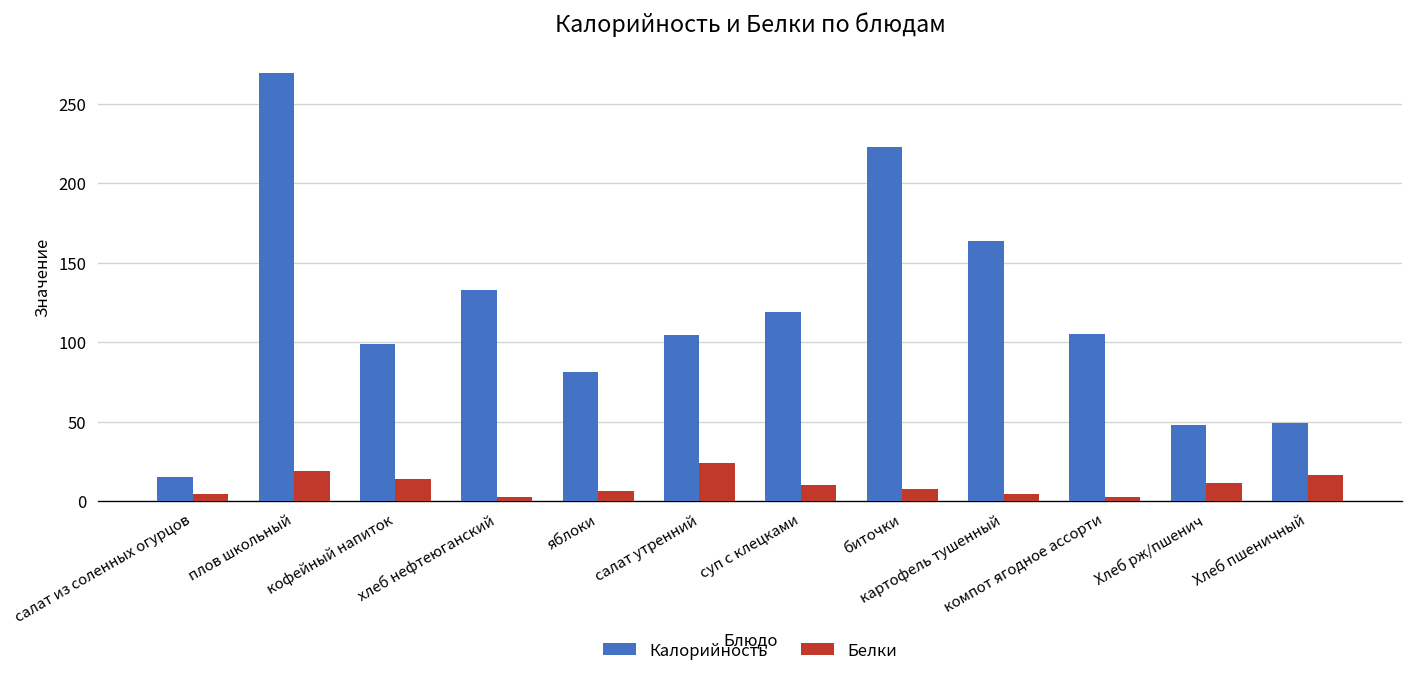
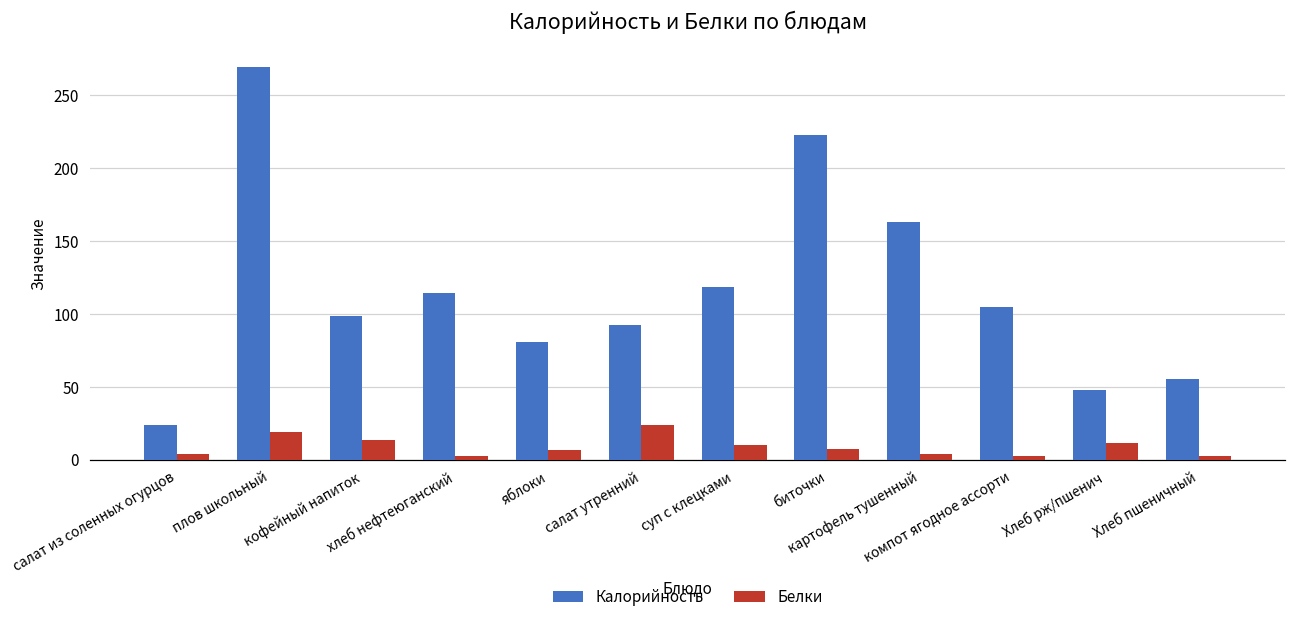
  {
    "Калорийность": {
-     "салат из соленных огурцов": 15,
+     "салат из соленных огурцов": 24,
      "плов школьный": 269,
      "кофейный напиток": 99,
-     "хлеб нефтеюганский": 133,
+     "хлеб нефтеюганский": 114,
      "яблоки": 81,
-     "салат утренний": 104,
+     "салат утренний": 93,
      "суп с клецками": 119,
      "биточки": 223,
      "картофель тушенный": 164,
      "компот ягодное ассорти": 105,
      "Хлеб рж/пшенич": 48,
-     "Хлеб пшеничный": 49
+     "Хлеб пшеничный": 55
    },
    "Белки": {
      "салат из соленных огурцов": 4,
      "плов школьный": 19,
      "кофейный напиток": 14,
      "хлеб нефтеюганский": 3,
      "яблоки": 7,
      "салат утренний": 24,
      "суп с клецками": 10,
      "биточки": 8,
      "картофель тушенный": 4,
      "компот ягодное ассорти": 3,
      "Хлеб рж/пшенич": 11,
-     "Хлеб пшеничный": 16
+     "Хлеб пшеничный": 2
    }
  }
